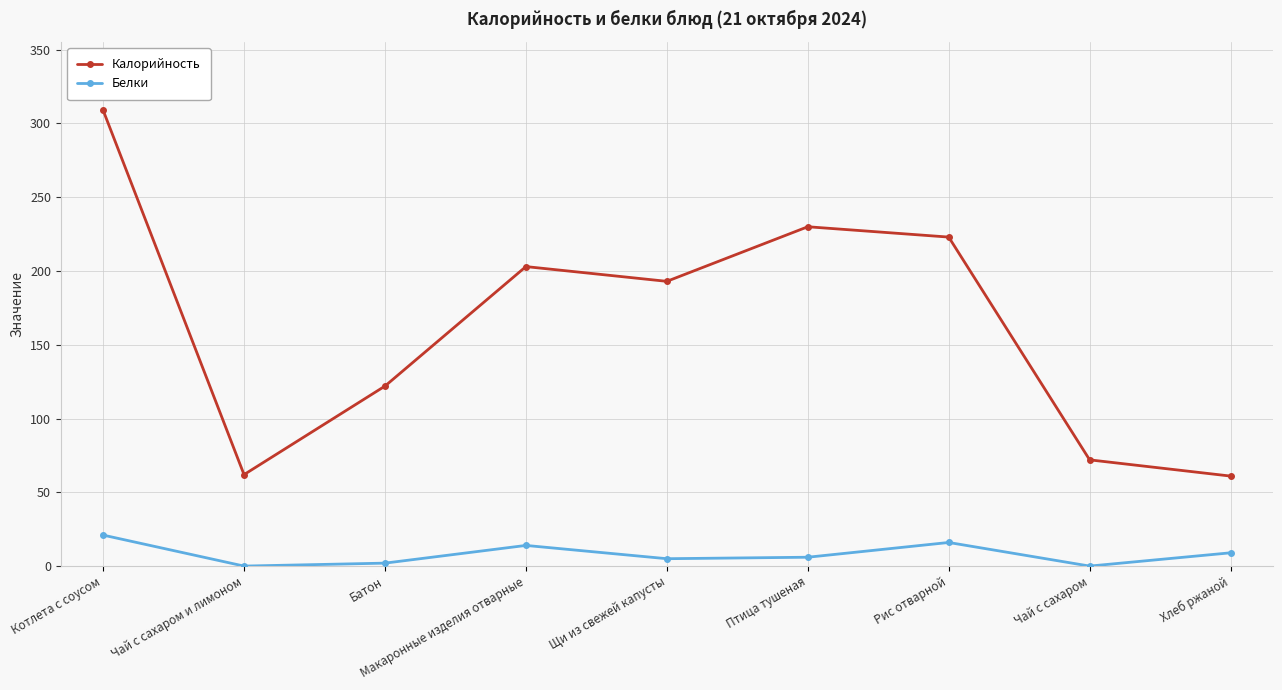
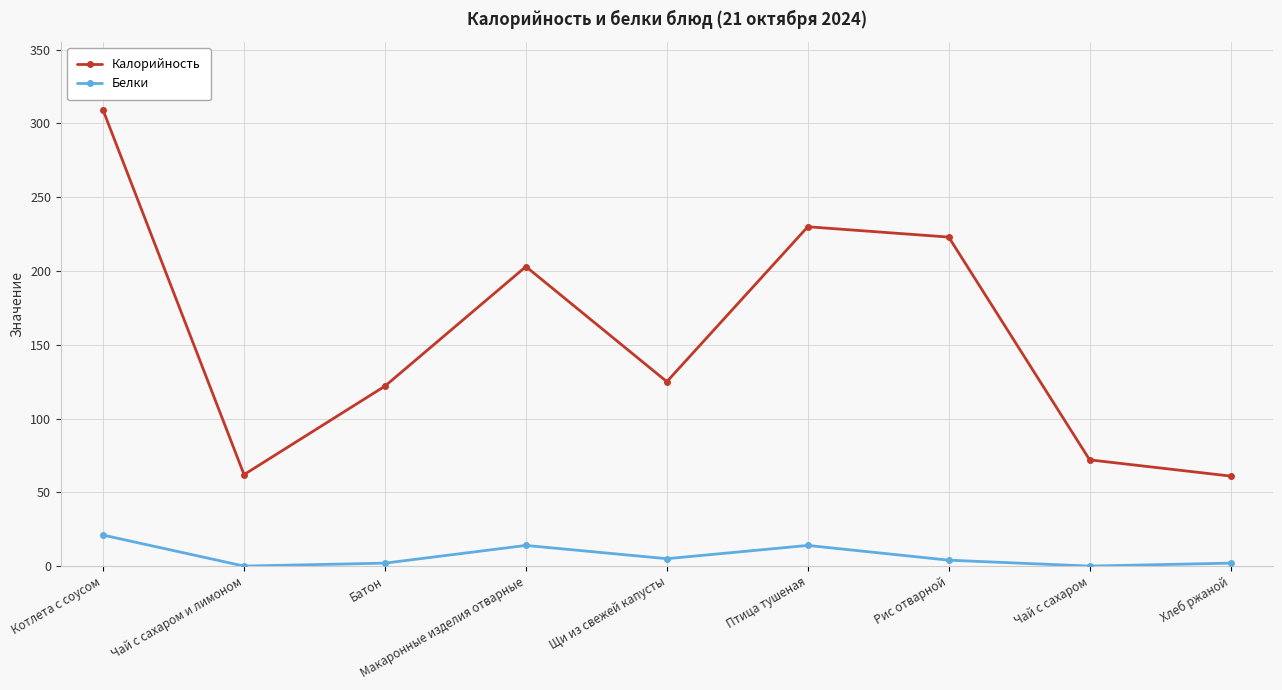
  {
    "Калорийность": {
      "Котлета с соусом": 309,
      "Чай с сахаром и лимоном": 62,
      "Батон": 122,
      "Макаронные изделия отварные": 203,
-     "Щи из свежей капусты": 193,
+     "Щи из свежей капусты": 125,
      "Птица тушеная": 230,
      "Рис отварной": 223,
      "Чай с сахаром": 72,
      "Хлеб ржаной": 61
    },
    "Белки": {
      "Котлета с соусом": 21,
      "Чай с сахаром и лимоном": 0,
      "Батон": 2,
      "Макаронные изделия отварные": 14,
      "Щи из свежей капусты": 5,
-     "Птица тушеная": 6,
-     "Рис отварной": 16,
+     "Птица тушеная": 14,
+     "Рис отварной": 4,
      "Чай с сахаром": 0,
-     "Хлеб ржаной": 9
+     "Хлеб ржаной": 2
    }
  }
